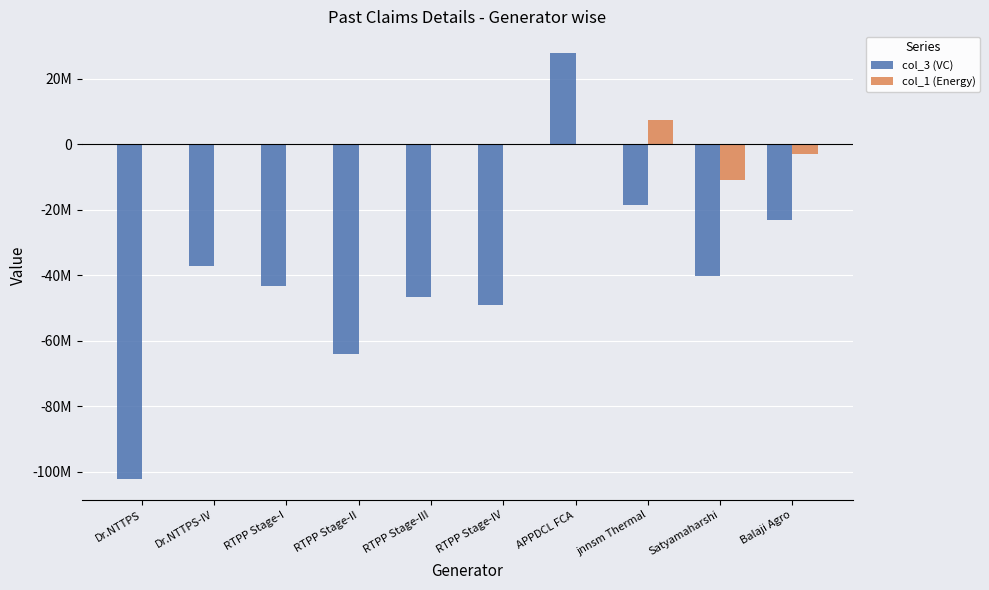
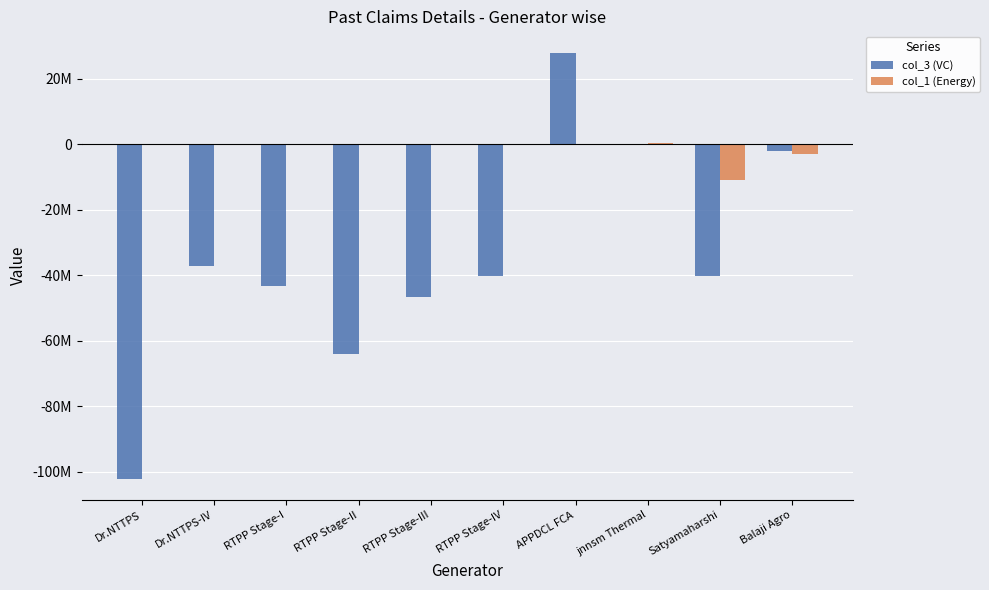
  {
    "col_3 (VC)": {
      "Dr.NTTPS": -102000000,
      "Dr.NTTPS-IV": -37000000,
      "RTPP Stage-I": -43000000,
      "RTPP Stage-II": -64000000,
      "RTPP Stage-III": -47000000,
-     "RTPP Stage-IV": -49000000,
+     "RTPP Stage-IV": -40000000,
      "APPDCL FCA": 28000000,
-     "jnnsm Thermal": -19000000,
+     "jnnsm Thermal": 0,
      "Satyamaharshi": -40000000,
-     "Balaji Agro": -23000000
+     "Balaji Agro": -2000000
    },
    "col_1 (Energy)": {
      "Dr.NTTPS": 0,
      "Dr.NTTPS-IV": 0,
      "RTPP Stage-I": 0,
      "RTPP Stage-II": 0,
      "RTPP Stage-III": 0,
      "RTPP Stage-IV": 0,
      "APPDCL FCA": 0,
-     "jnnsm Thermal": 7000000,
+     "jnnsm Thermal": 0,
      "Satyamaharshi": -11000000,
      "Balaji Agro": -3000000
    }
  }
